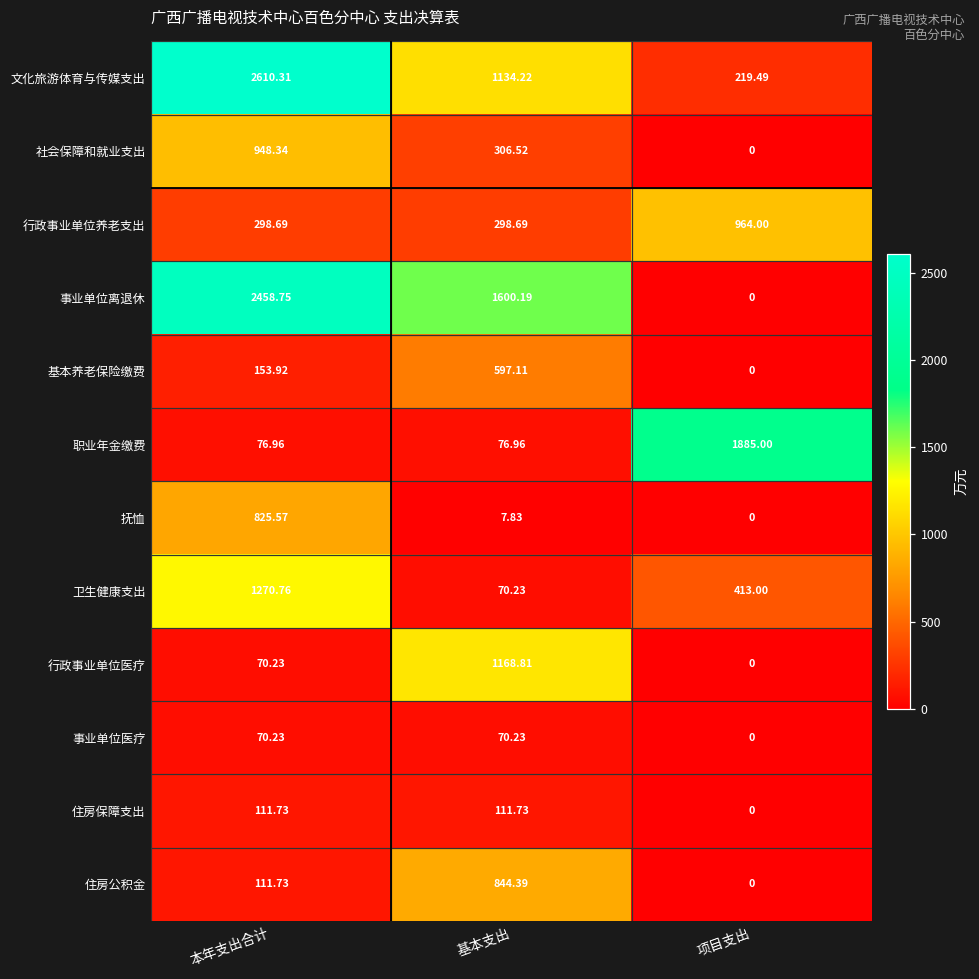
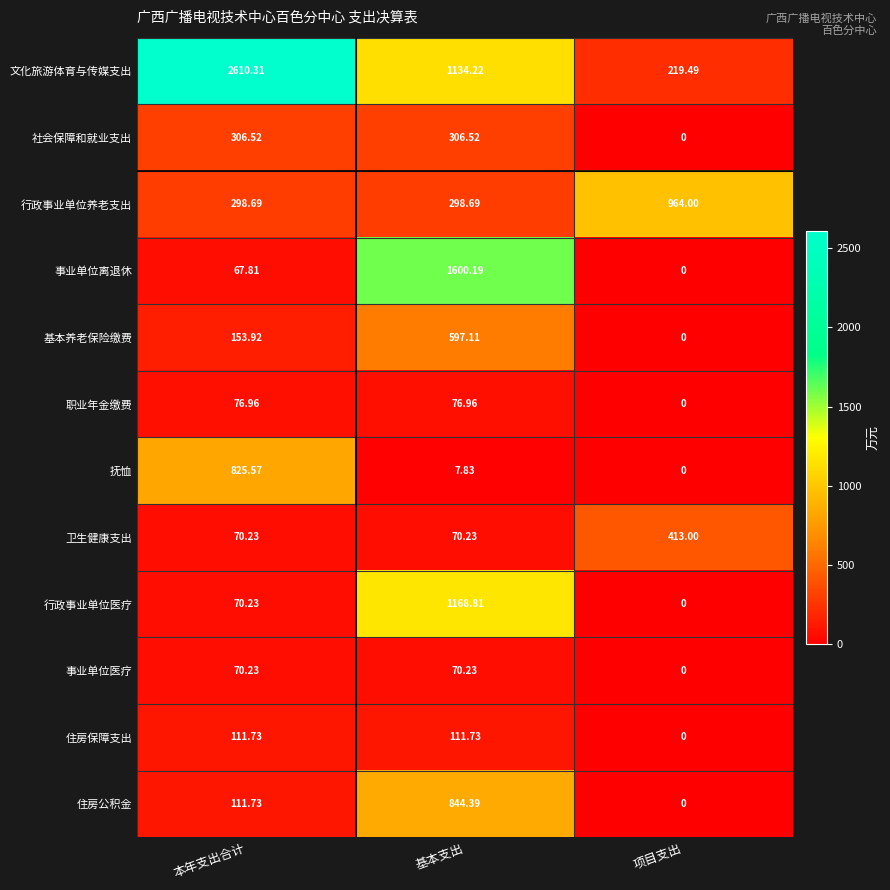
  {
    "文化旅游体育与传媒支出": {
      "本年支出合计": 2610.31,
      "基本支出": 1134.22,
      "项目支出": 219.49
    },
    "社会保障和就业支出": {
-     "本年支出合计": 948.34,
+     "本年支出合计": 306.52,
      "基本支出": 306.52,
      "项目支出": 0
    },
    "行政事业单位养老支出": {
      "本年支出合计": 298.69,
      "基本支出": 298.69,
      "项目支出": 964.00
    },
    "事业单位离退休": {
-     "本年支出合计": 2458.75,
+     "本年支出合计": 67.81,
      "基本支出": 1600.19,
      "项目支出": 0
    },
    "基本养老保险缴费": {
      "本年支出合计": 153.92,
      "基本支出": 597.11,
      "项目支出": 0
    },
    "职业年金缴费": {
      "本年支出合计": 76.96,
      "基本支出": 76.96,
-     "项目支出": 1885.00
+     "项目支出": 0
    },
    "抚恤": {
      "本年支出合计": 825.57,
      "基本支出": 7.83,
      "项目支出": 0
    },
    "卫生健康支出": {
-     "本年支出合计": 1270.76,
+     "本年支出合计": 70.23,
      "基本支出": 70.23,
      "项目支出": 413.00
    },
    "行政事业单位医疗": {
      "本年支出合计": 70.23,
      "基本支出": 1168.81,
      "项目支出": 0
    },
    "事业单位医疗": {
      "本年支出合计": 70.23,
      "基本支出": 70.23,
      "项目支出": 0
    },
    "住房保障支出": {
      "本年支出合计": 111.73,
      "基本支出": 111.73,
      "项目支出": 0
    },
    "住房公积金": {
      "本年支出合计": 111.73,
      "基本支出": 844.39,
      "项目支出": 0
    }
  }
